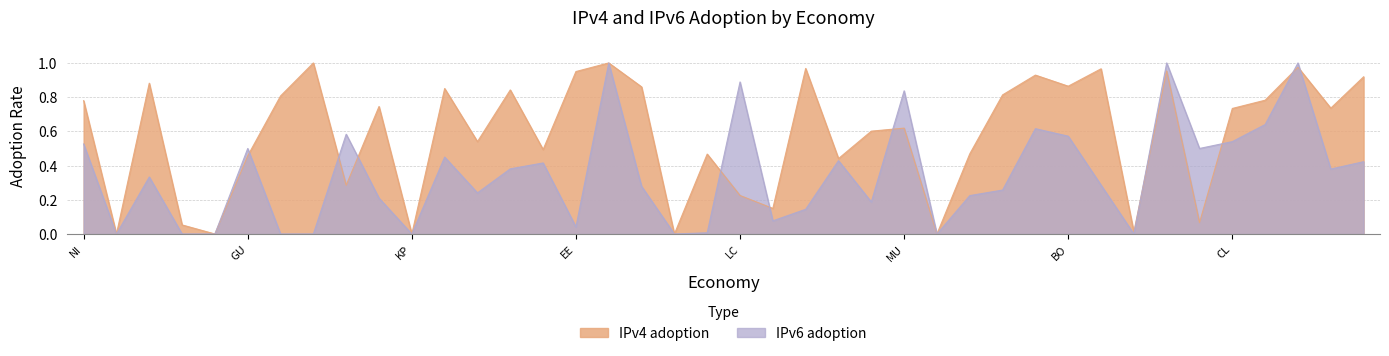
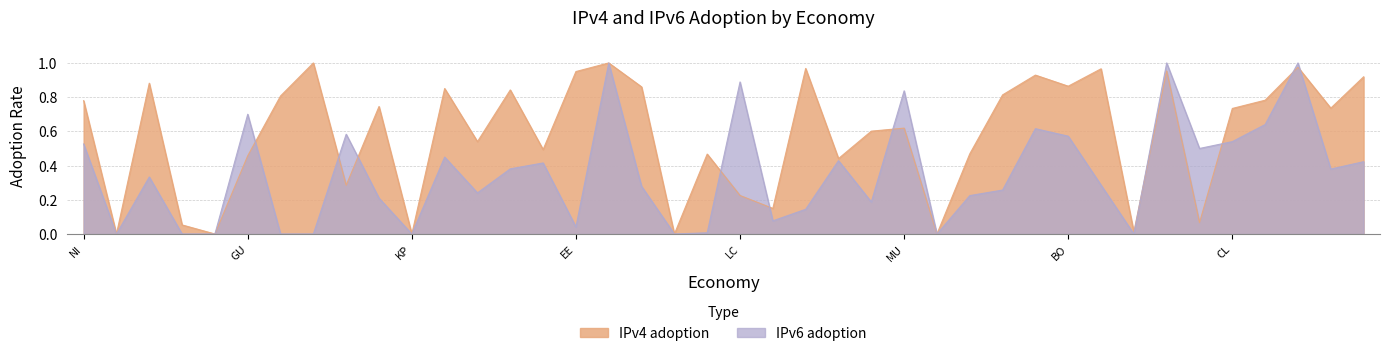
  {
    "IPv4 adoption": {
      "NI": 0.78,
      "GU": 0.46,
      "EE": 0.95,
      "LC": 0.23,
      "MU": 0.62,
      "BO": 0.86,
      "CL": 0.73
    },
    "IPv6 adoption": {
      "NI": 0.53,
-     "GU": 0.5,
+     "GU": 0.7,
      "EE": 0.04,
      "LC": 0.9,
      "MU": 0.84,
      "BO": 0.57,
      "CL": 0.54
    }
  }
